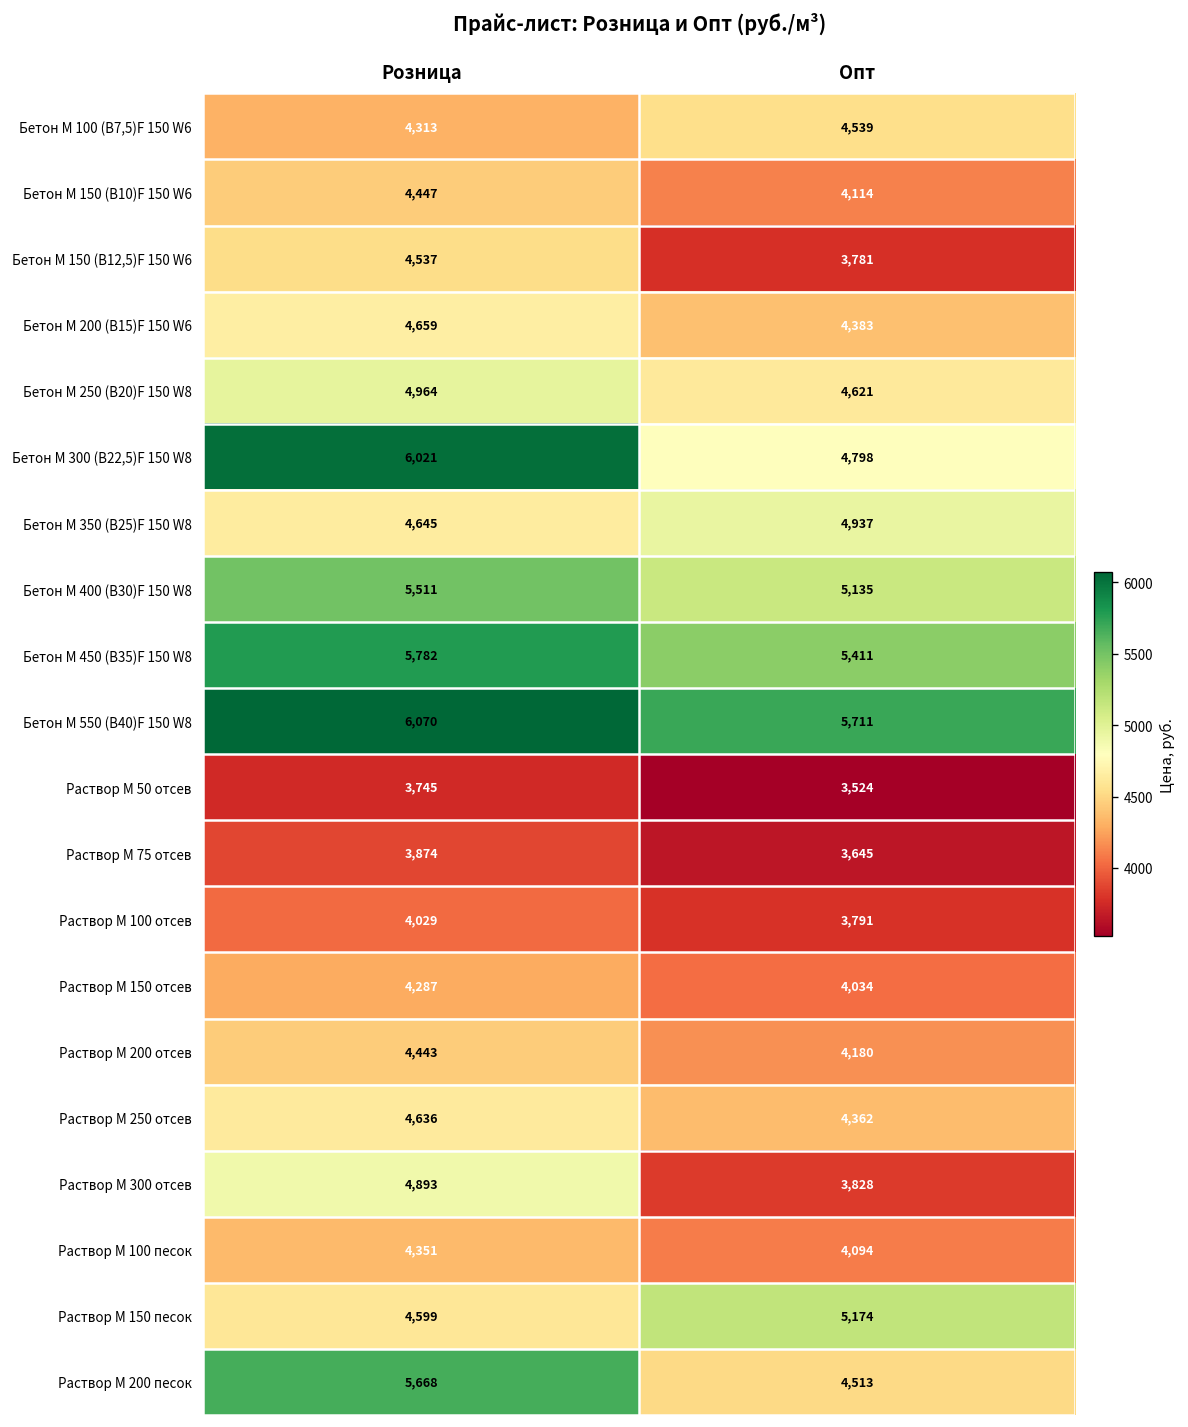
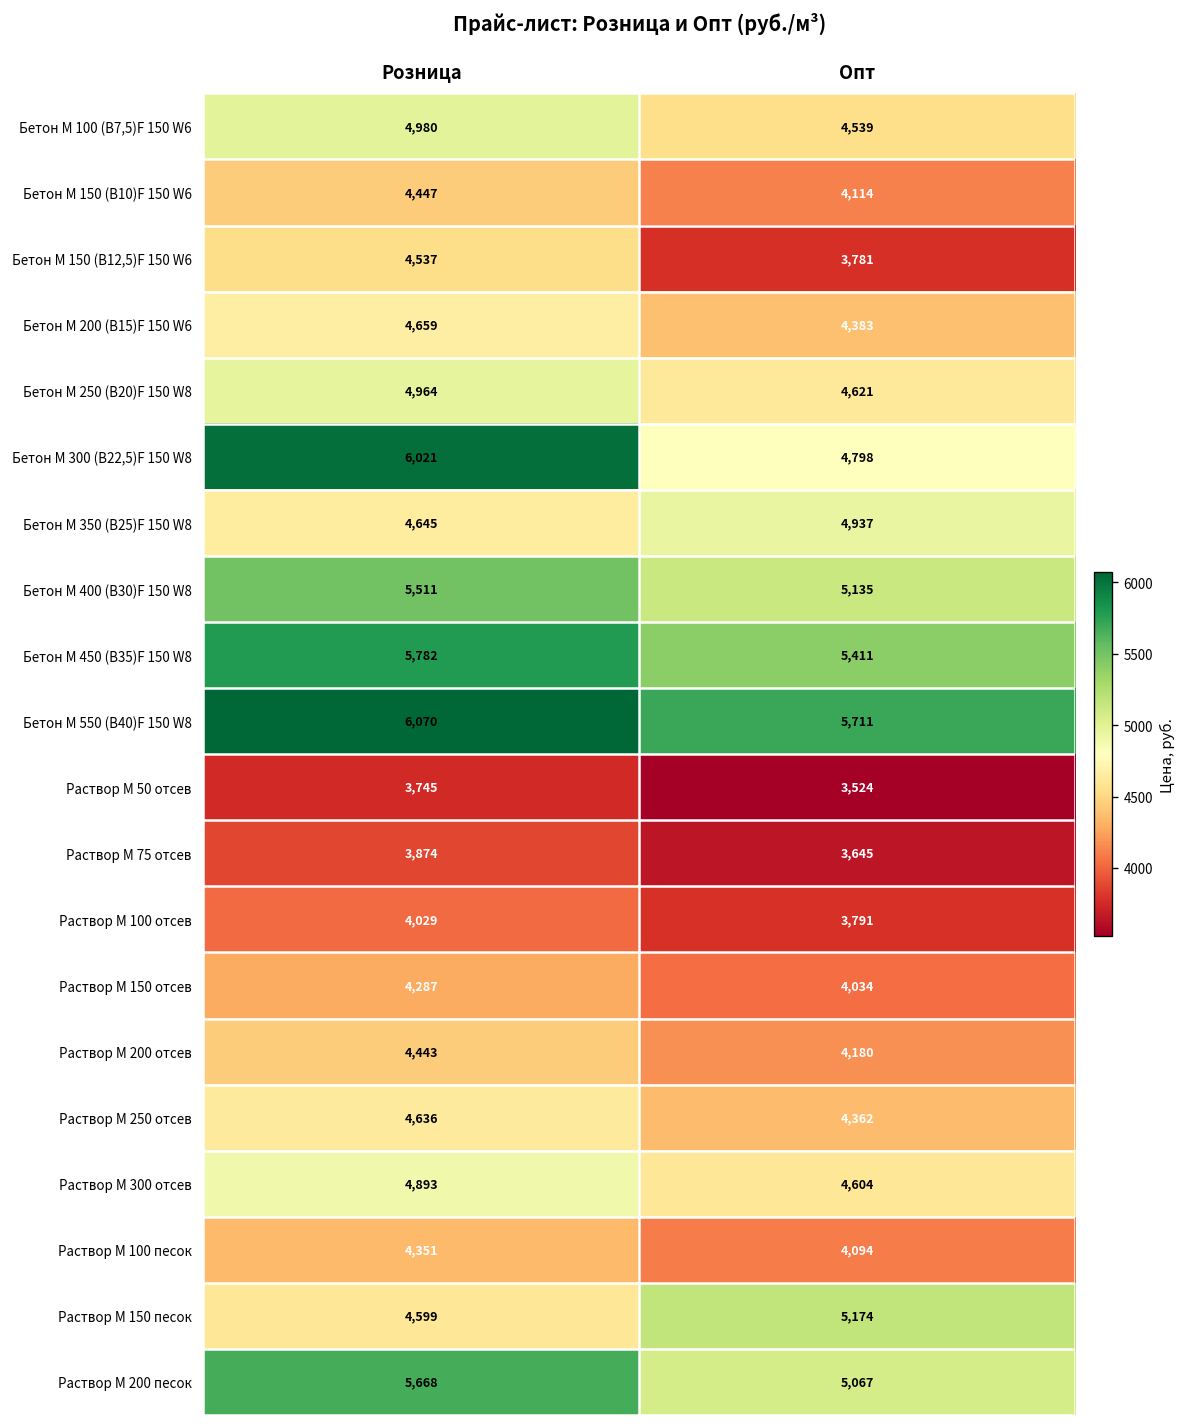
  {
    "Бетон М 100 (В7,5)F 150 W6": {
-     "Розница": "4,313",
+     "Розница": "4,980",
      "Опт": "4,539"
    },
    "Бетон М 150 (В10)F 150 W6": {
      "Розница": "4,447",
      "Опт": "4,114"
    },
    "Бетон М 150 (В12,5)F 150 W6": {
      "Розница": "4,537",
      "Опт": "3,781"
    },
    "Бетон М 200 (В15)F 150 W6": {
      "Розница": "4,659",
      "Опт": "4,383"
    },
    "Бетон М 250 (В20)F 150 W8": {
      "Розница": "4,964",
      "Опт": "4,621"
    },
    "Бетон М 300 (В22,5)F 150 W8": {
      "Розница": "6,021",
      "Опт": "4,798"
    },
    "Бетон М 350 (В25)F 150 W8": {
      "Розница": "4,645",
      "Опт": "4,937"
    },
    "Бетон М 400 (В30)F 150 W8": {
      "Розница": "5,511",
      "Опт": "5,135"
    },
    "Бетон М 450 (В35)F 150 W8": {
      "Розница": "5,782",
      "Опт": "5,411"
    },
    "Бетон М 550 (В40)F 150 W8": {
      "Розница": "6,070",
      "Опт": "5,711"
    },
    "Раствор М 50 отсев": {
      "Розница": "3,745",
      "Опт": "3,524"
    },
    "Раствор М 75 отсев": {
      "Розница": "3,874",
      "Опт": "3,645"
    },
    "Раствор М 100 отсев": {
      "Розница": "4,029",
      "Опт": "3,791"
    },
    "Раствор М 150 отсев": {
      "Розница": "4,287",
      "Опт": "4,034"
    },
    "Раствор М 200 отсев": {
      "Розница": "4,443",
      "Опт": "4,180"
    },
    "Раствор М 250 отсев": {
      "Розница": "4,636",
      "Опт": "4,362"
    },
    "Раствор М 300 отсев": {
      "Розница": "4,893",
-     "Опт": "3,828"
+     "Опт": "4,604"
    },
    "Раствор М 100 песок": {
      "Розница": "4,351",
      "Опт": "4,094"
    },
    "Раствор М 150 песок": {
      "Розница": "4,599",
      "Опт": "5,174"
    },
    "Раствор М 200 песок": {
      "Розница": "5,668",
-     "Опт": "4,513"
+     "Опт": "5,067"
    }
  }
